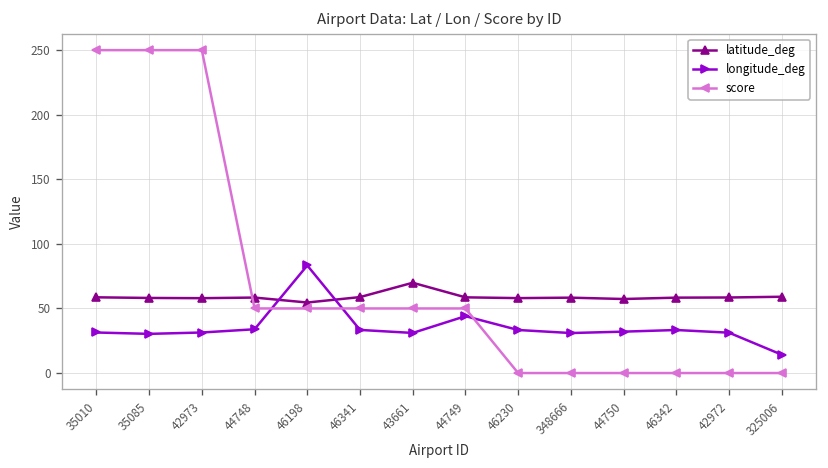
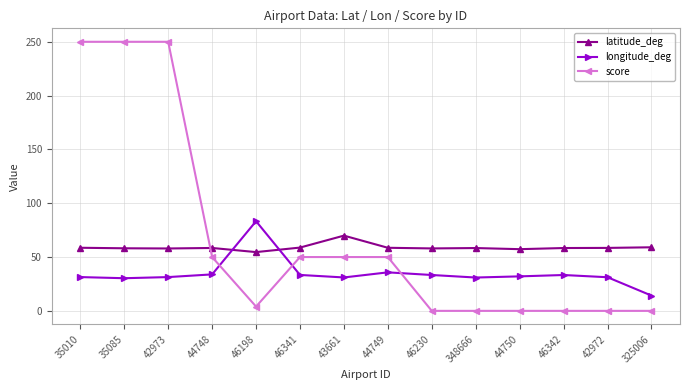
  {
    "latitude_deg": {
      "35010": 59,
      "35085": 58,
      "42973": 58,
      "44748": 58,
      "46198": 55,
      "46341": 59,
      "43661": 70,
      "44749": 59,
      "46230": 58,
      "348666": 58,
      "44750": 57,
      "46342": 58,
      "42972": 58,
      "325006": 59
    },
    "longitude_deg": {
      "35010": 31,
      "35085": 30,
      "42973": 31,
      "44748": 34,
      "46198": 83,
      "46341": 33,
      "43661": 31,
-     "44749": 44,
+     "44749": 36,
      "46230": 33,
      "348666": 31,
      "44750": 32,
      "46342": 33,
      "42972": 31,
      "325006": 14
    },
    "score": {
      "35010": 250,
      "35085": 250,
      "42973": 250,
      "44748": 50,
-     "46198": 50,
+     "46198": 4,
      "46341": 50,
      "43661": 50,
      "44749": 50,
      "46230": 0,
      "348666": 0,
      "44750": 0,
      "46342": 0,
      "42972": 0,
      "325006": 0
    }
  }
